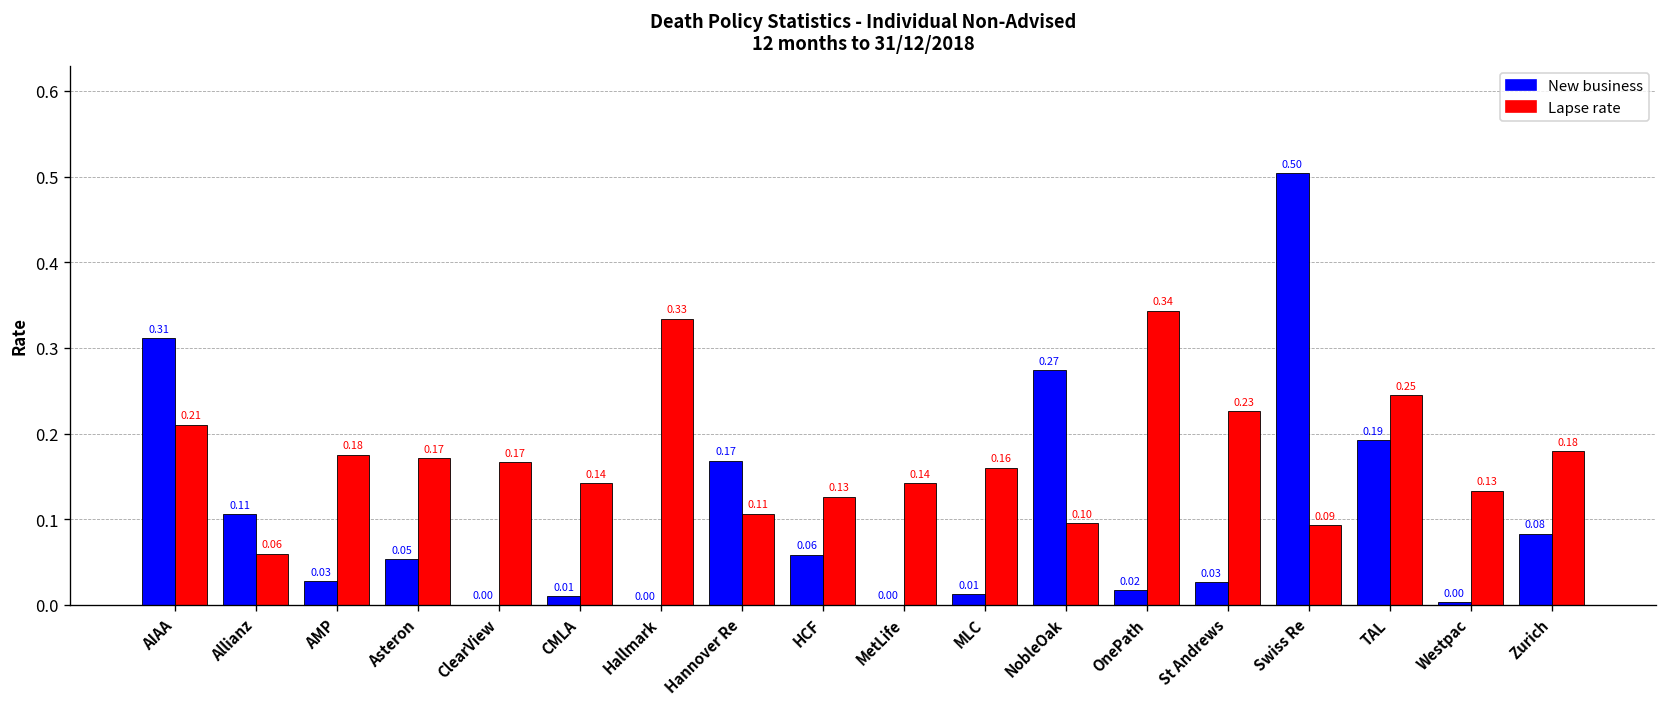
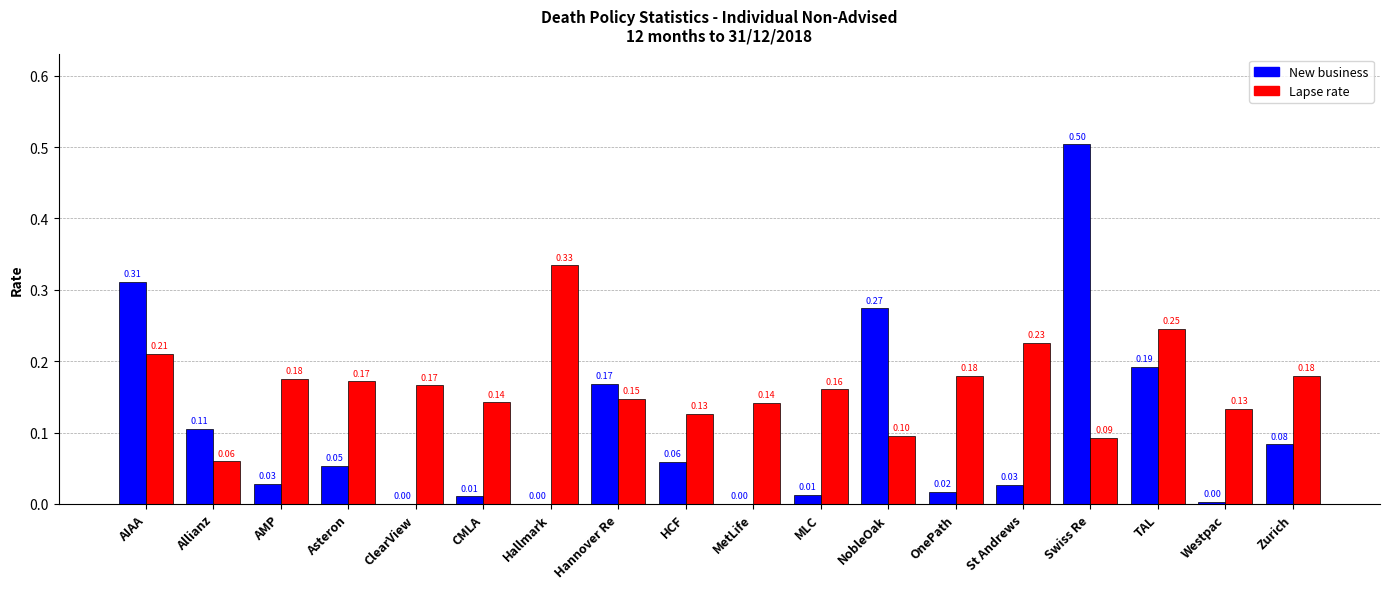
  {
    "New business": {
      "AIAA": 0.31,
      "Allianz": 0.11,
      "AMP": 0.03,
      "Asteron": 0.05,
      "ClearView": 0.00,
      "CMLA": 0.01,
      "Hallmark": 0.00,
      "Hannover Re": 0.17,
      "HCF": 0.06,
      "MetLife": 0.00,
      "MLC": 0.01,
      "NobleOak": 0.27,
      "OnePath": 0.02,
      "St Andrews": 0.03,
      "Swiss Re": 0.50,
      "TAL": 0.19,
      "Westpac": 0.00,
      "Zurich": 0.08
    },
    "Lapse rate": {
      "AIAA": 0.21,
      "Allianz": 0.06,
      "AMP": 0.18,
      "Asteron": 0.17,
      "ClearView": 0.17,
      "CMLA": 0.14,
      "Hallmark": 0.33,
-     "Hannover Re": 0.11,
+     "Hannover Re": 0.15,
      "HCF": 0.13,
      "MetLife": 0.14,
      "MLC": 0.16,
      "NobleOak": 0.10,
-     "OnePath": 0.34,
+     "OnePath": 0.18,
      "St Andrews": 0.23,
      "Swiss Re": 0.09,
      "TAL": 0.25,
      "Westpac": 0.13,
      "Zurich": 0.18
    }
  }
